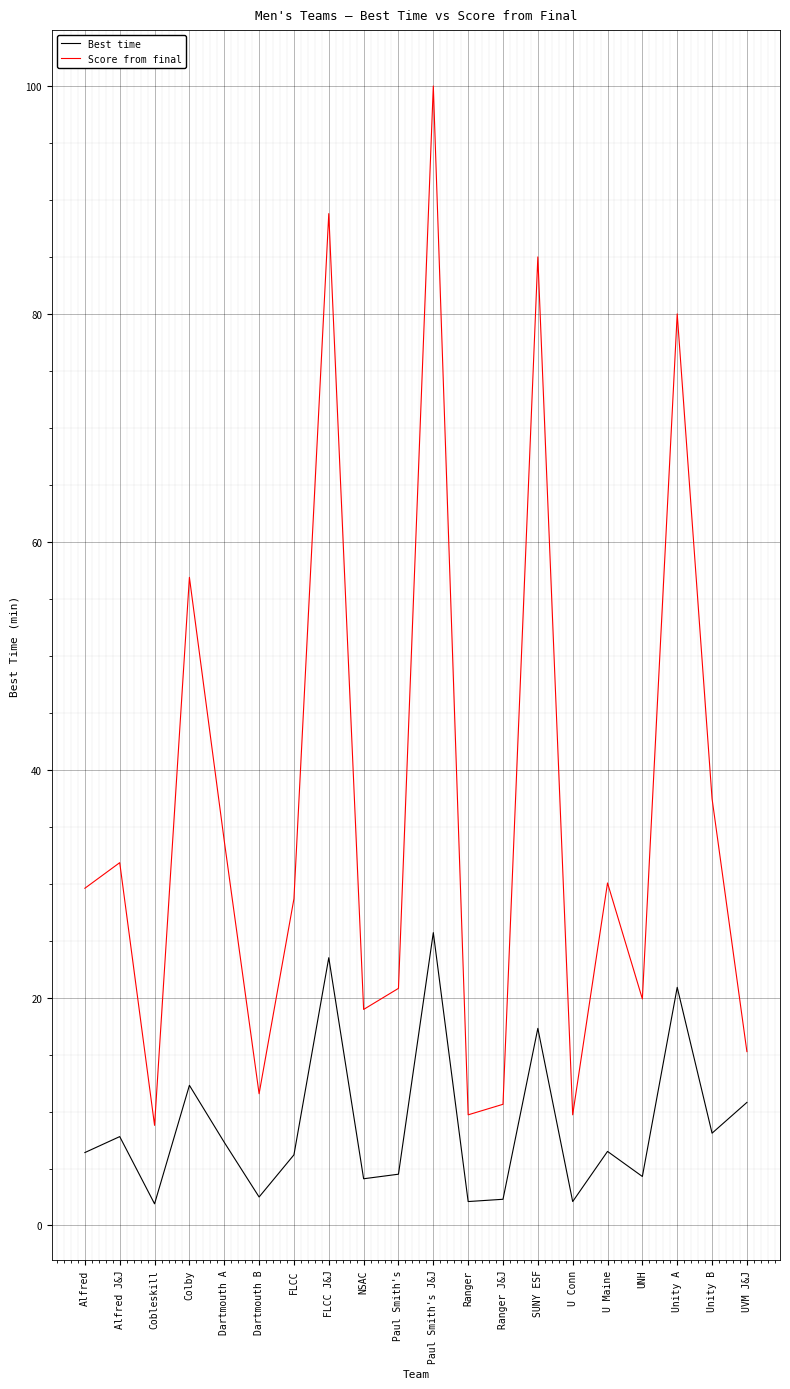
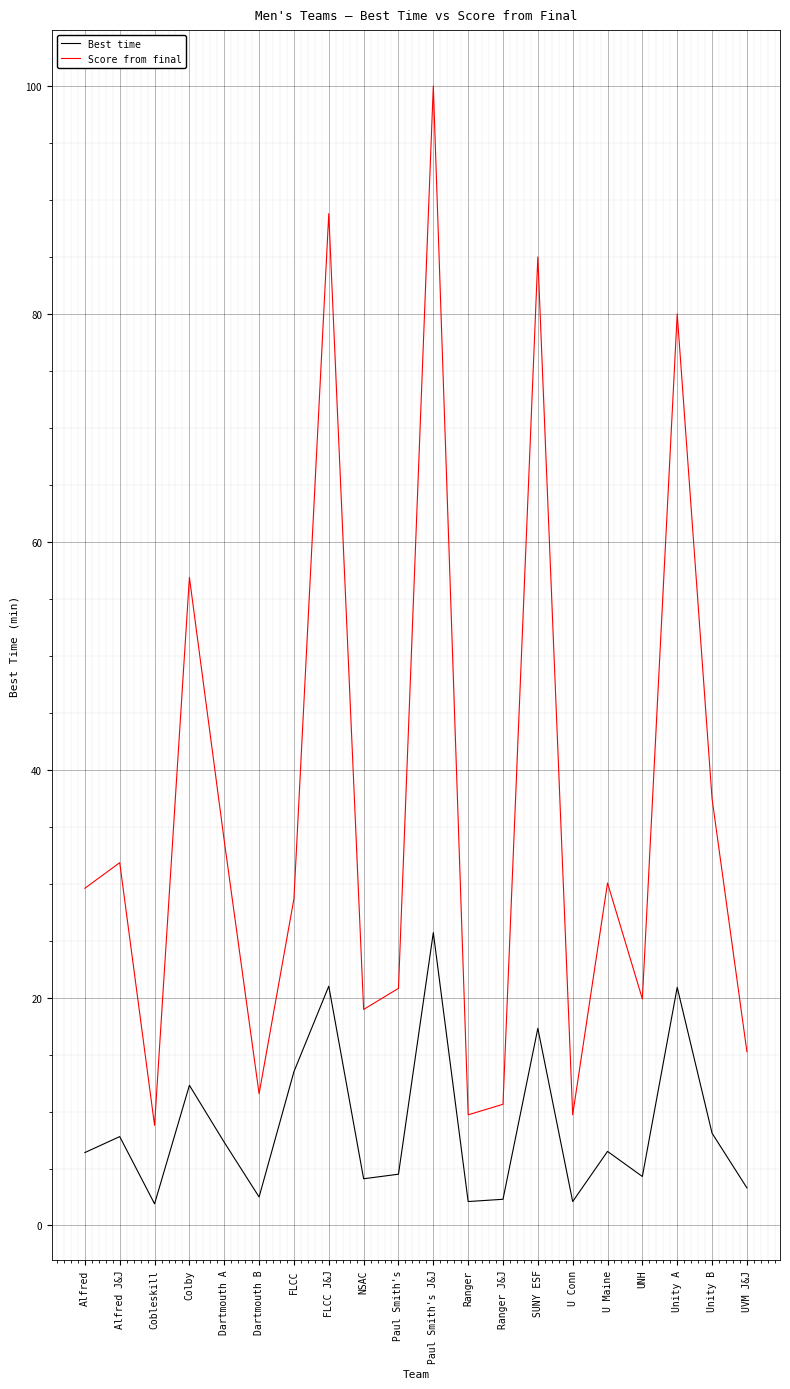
  {
    "Best time": {
      "Alfred": 6.4,
      "Alfred J&J": 7.8,
      "Cobleskill": 1.9,
      "Colby": 12.3,
      "Dartmouth A": 7.3,
      "Dartmouth B": 2.5,
-     "FLCC": 6.2,
-     "FLCC J&J": 23.5,
+     "FLCC": 13.5,
+     "FLCC J&J": 21.0,
      "NSAC": 4.1,
      "Paul Smith's": 4.5,
      "Paul Smith's J&J": 25.7,
      "Ranger": 2.1,
      "Ranger J&J": 2.3,
      "SUNY ESF": 17.3,
      "U Conn": 2.1,
      "U Maine": 6.5,
      "UNH": 4.3,
      "Unity A": 20.9,
      "Unity B": 8.1,
-     "UVM J&J": 10.8
+     "UVM J&J": 3.3
    },
    "Score from final": {
      "Alfred": 29.6,
      "Alfred J&J": 31.8,
      "Cobleskill": 8.8,
      "Colby": 56.9,
      "Dartmouth A": 33.8,
      "Dartmouth B": 11.6,
      "FLCC": 28.7,
      "FLCC J&J": 88.8,
      "NSAC": 19.0,
      "Paul Smith's": 20.8,
      "Paul Smith's J&J": 100.0,
      "Ranger": 9.7,
      "Ranger J&J": 10.6,
      "SUNY ESF": 85.0,
      "U Conn": 9.7,
      "U Maine": 30.1,
      "UNH": 19.9,
      "Unity A": 80.0,
      "Unity B": 37.5,
      "UVM J&J": 15.3
    }
  }
